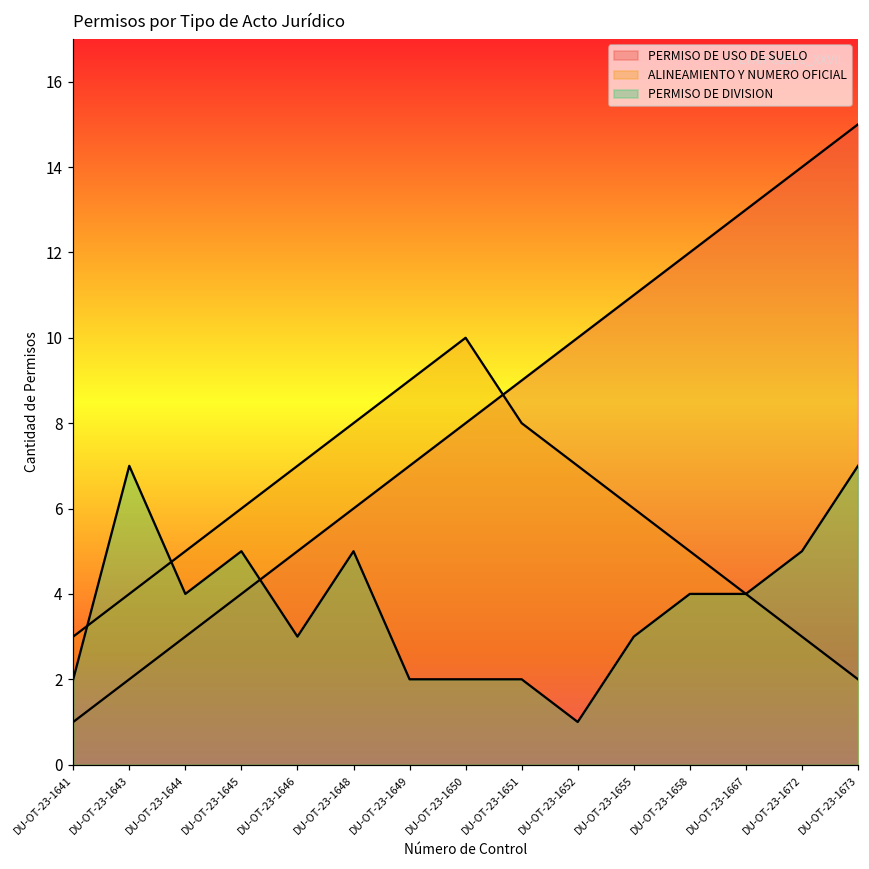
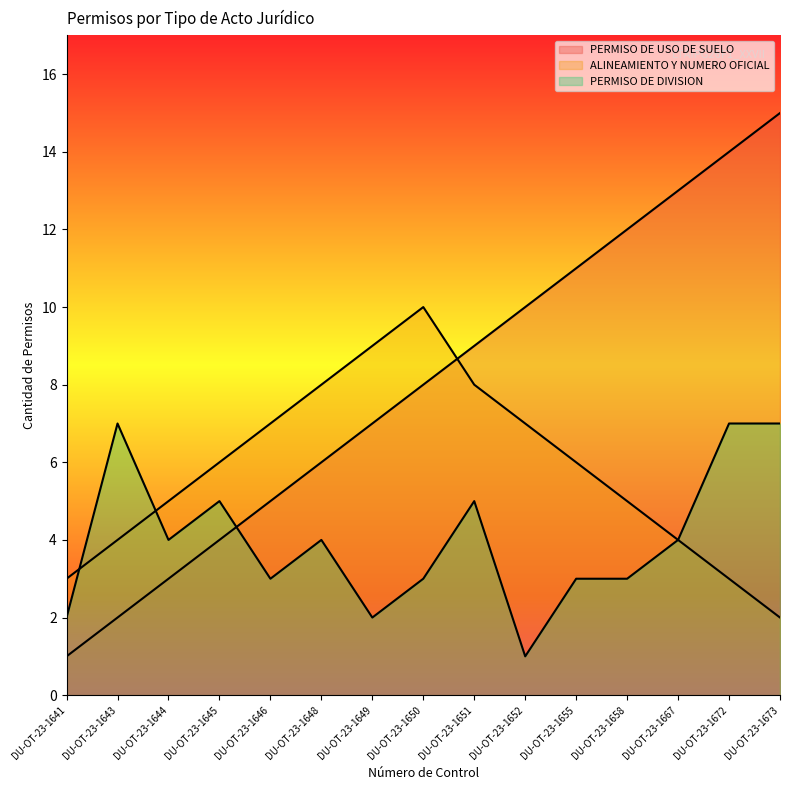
  {
    "PERMISO DE DIVISION": {
      "DU-OT-23-1641": 2,
      "DU-OT-23-1643": 7,
      "DU-OT-23-1644": 4,
      "DU-OT-23-1645": 5,
      "DU-OT-23-1646": 3,
-     "DU-OT-23-1648": 5,
+     "DU-OT-23-1648": 4,
      "DU-OT-23-1649": 2,
-     "DU-OT-23-1650": 2,
-     "DU-OT-23-1651": 2,
+     "DU-OT-23-1650": 3,
+     "DU-OT-23-1651": 5,
      "DU-OT-23-1652": 1,
      "DU-OT-23-1655": 3,
-     "DU-OT-23-1658": 4,
-     "DU-OT-23-1672": 5,
+     "DU-OT-23-1658": 3,
+     "DU-OT-23-1672": 7,
      "DU-OT-23-1673": 7
    }
  }
